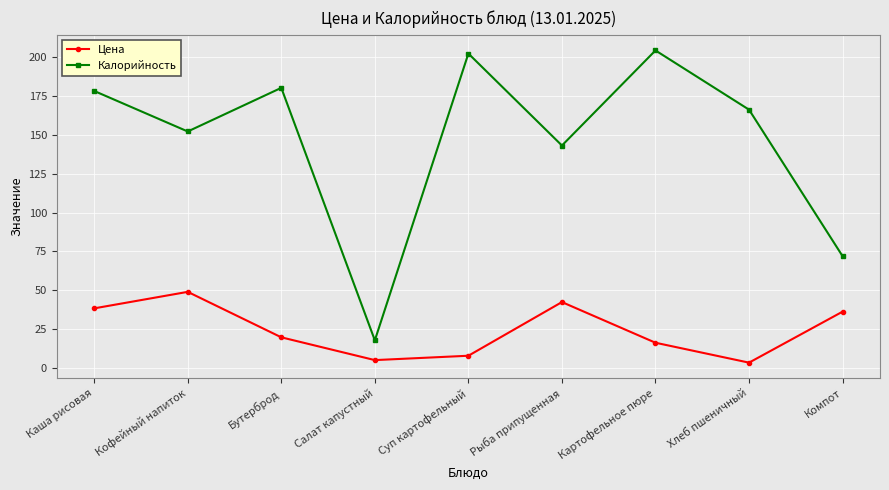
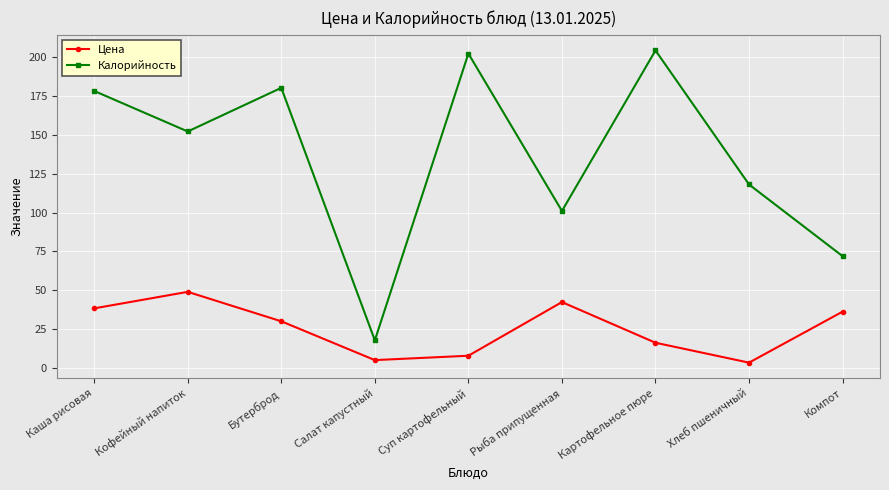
  {
    "Цена": {
      "Каша рисовая": 39,
      "Кофейный напиток": 49,
-     "Бутерброд": 20,
+     "Бутерброд": 30,
      "Салат капустный": 5,
      "Суп картофельный": 8,
      "Рыба припущенная": 43,
      "Картофельное пюре": 16,
      "Хлеб пшеничный": 4,
      "Компот": 36
    },
    "Калорийность": {
      "Каша рисовая": 178,
      "Кофейный напиток": 152,
      "Бутерброд": 180,
      "Салат капустный": 18,
      "Суп картофельный": 202,
-     "Рыба припущенная": 143,
+     "Рыба припущенная": 101,
      "Картофельное пюре": 204,
-     "Хлеб пшеничный": 166,
+     "Хлеб пшеничный": 118,
      "Компот": 72
    }
  }
